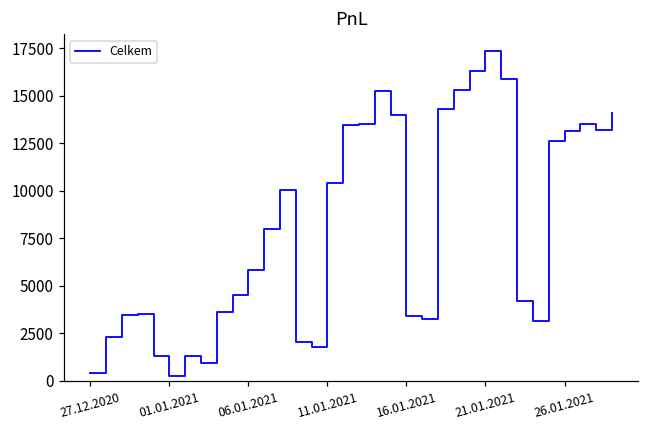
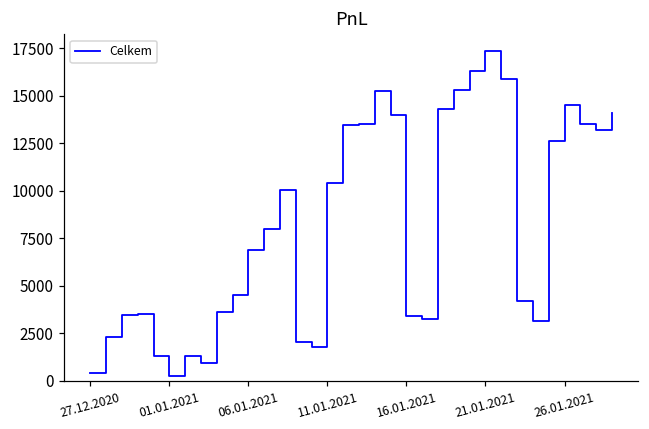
  {
    "27.12.2020": 400,
    "01.01.2021": 300,
-   "06.01.2021": 5800,
+   "06.01.2021": 6900,
    "11.01.2021": 10400,
    "16.01.2021": 3400,
    "21.01.2021": 17400,
-   "26.01.2021": 13200
+   "26.01.2021": 14500
  }
